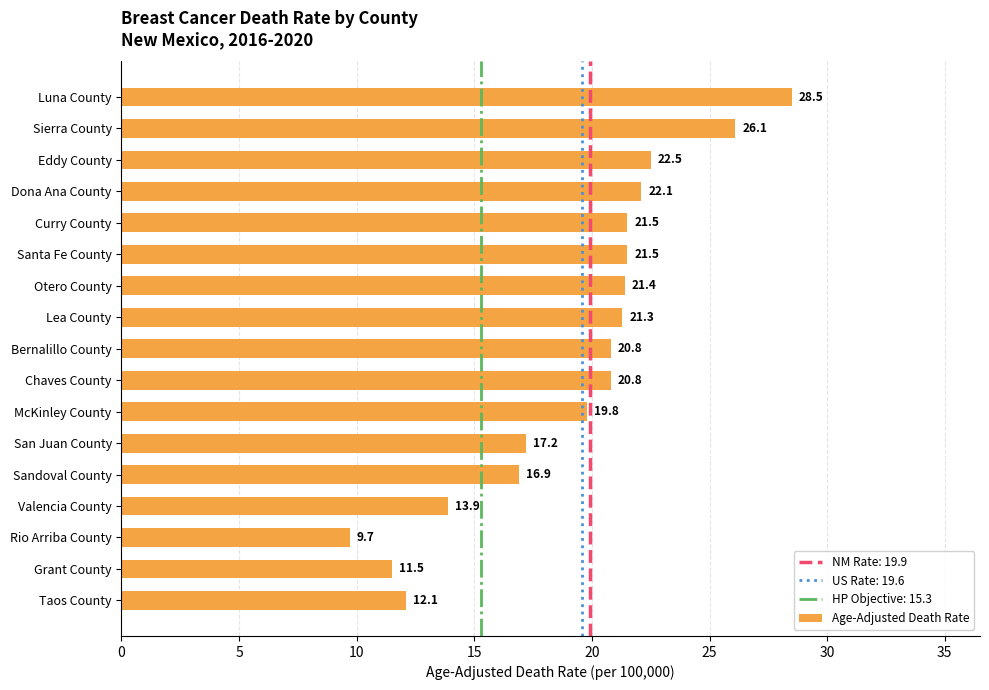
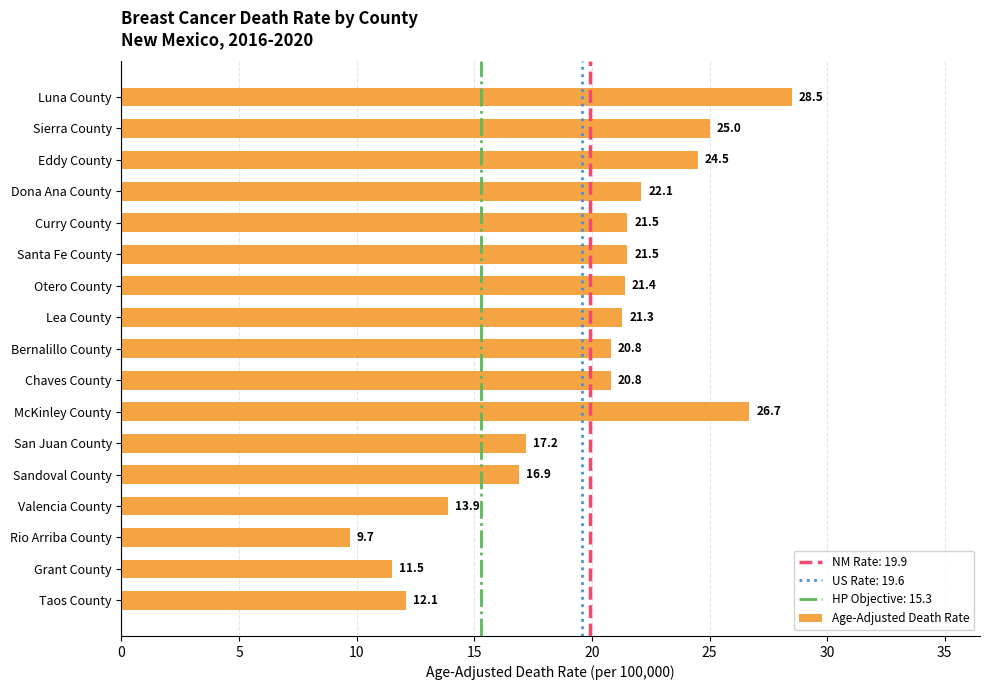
  {
    "Luna County": 28.5,
-   "Sierra County": 26.1,
-   "Eddy County": 22.5,
+   "Sierra County": 25.0,
+   "Eddy County": 24.5,
    "Dona Ana County": 22.1,
    "Curry County": 21.5,
    "Santa Fe County": 21.5,
    "Otero County": 21.4,
    "Lea County": 21.3,
    "Bernalillo County": 20.8,
    "Chaves County": 20.8,
-   "McKinley County": 19.8,
+   "McKinley County": 26.7,
    "San Juan County": 17.2,
    "Sandoval County": 16.9,
    "Valencia County": 13.9,
    "Rio Arriba County": 9.7,
    "Grant County": 11.5,
    "Taos County": 12.1
  }
